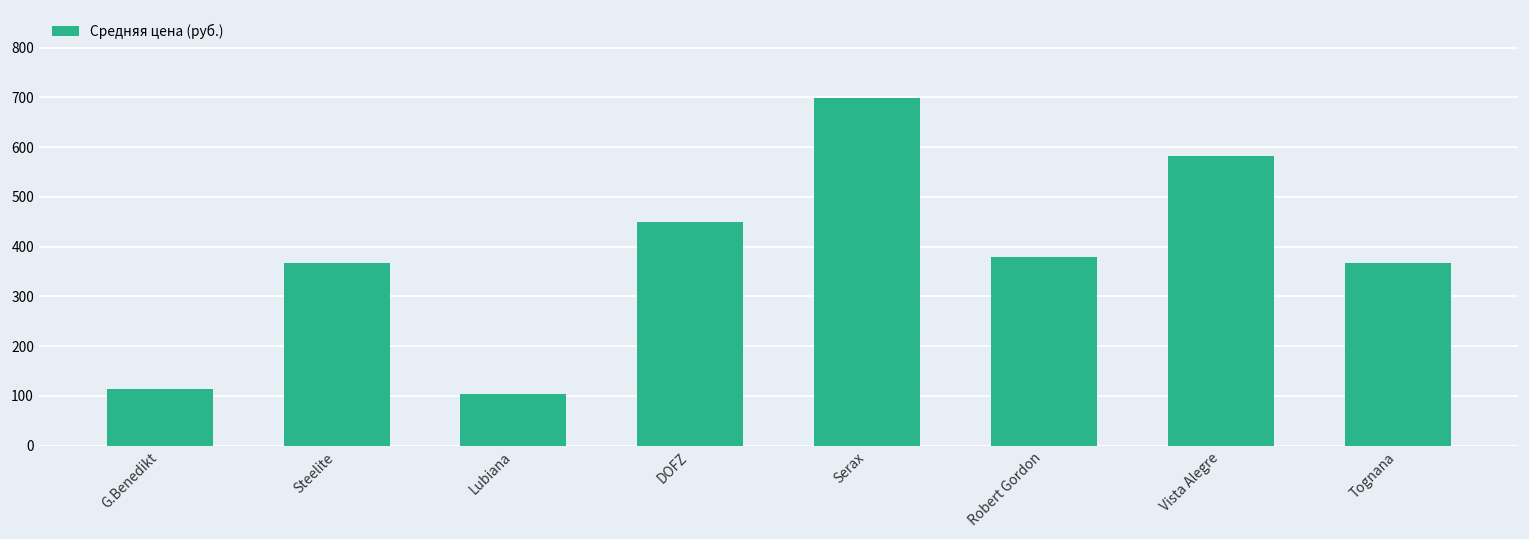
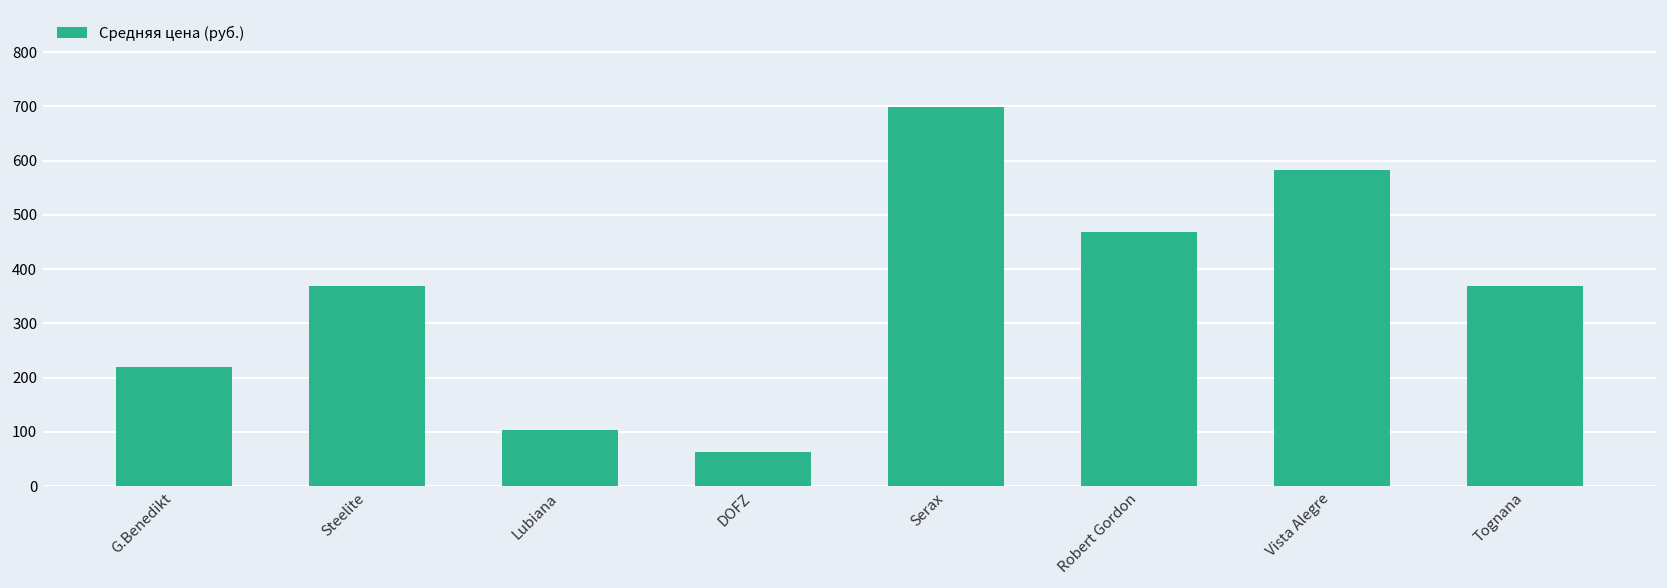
  {
-   "G.Benedikt": 110,
+   "G.Benedikt": 220,
    "Steelite": 370,
    "Lubiana": 100,
-   "DOFZ": 450,
+   "DOFZ": 60,
    "Serax": 700,
-   "Robert Gordon": 380,
+   "Robert Gordon": 470,
    "Vista Alegre": 580,
    "Tognana": 370
  }
